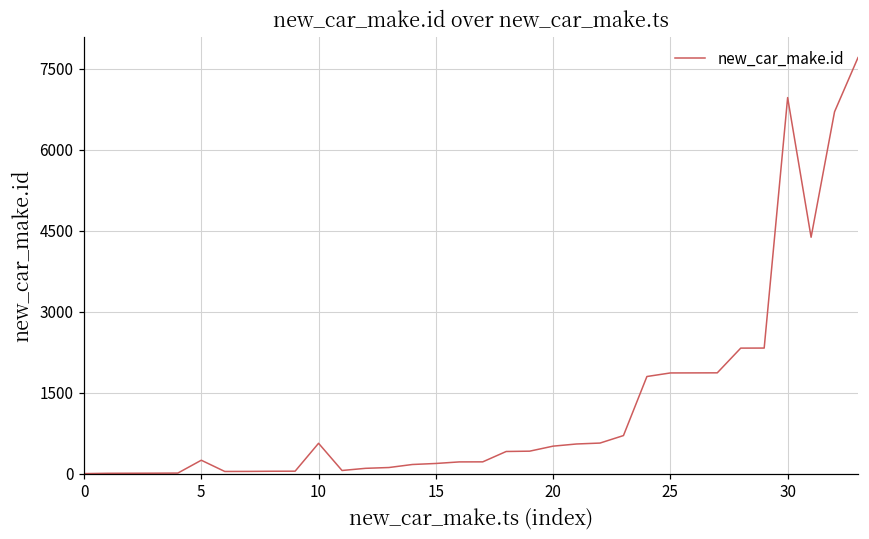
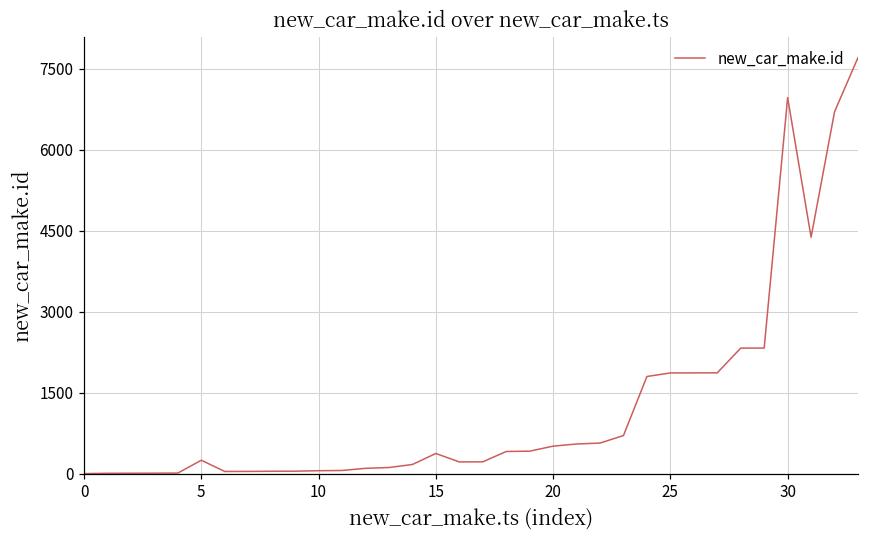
  {
    "0": 0,
    "5": 200,
-   "10": 600,
-   "15": 200,
+   "10": 100,
+   "15": 400,
    "20": 500,
    "25": 1900,
    "30": 7000
  }
